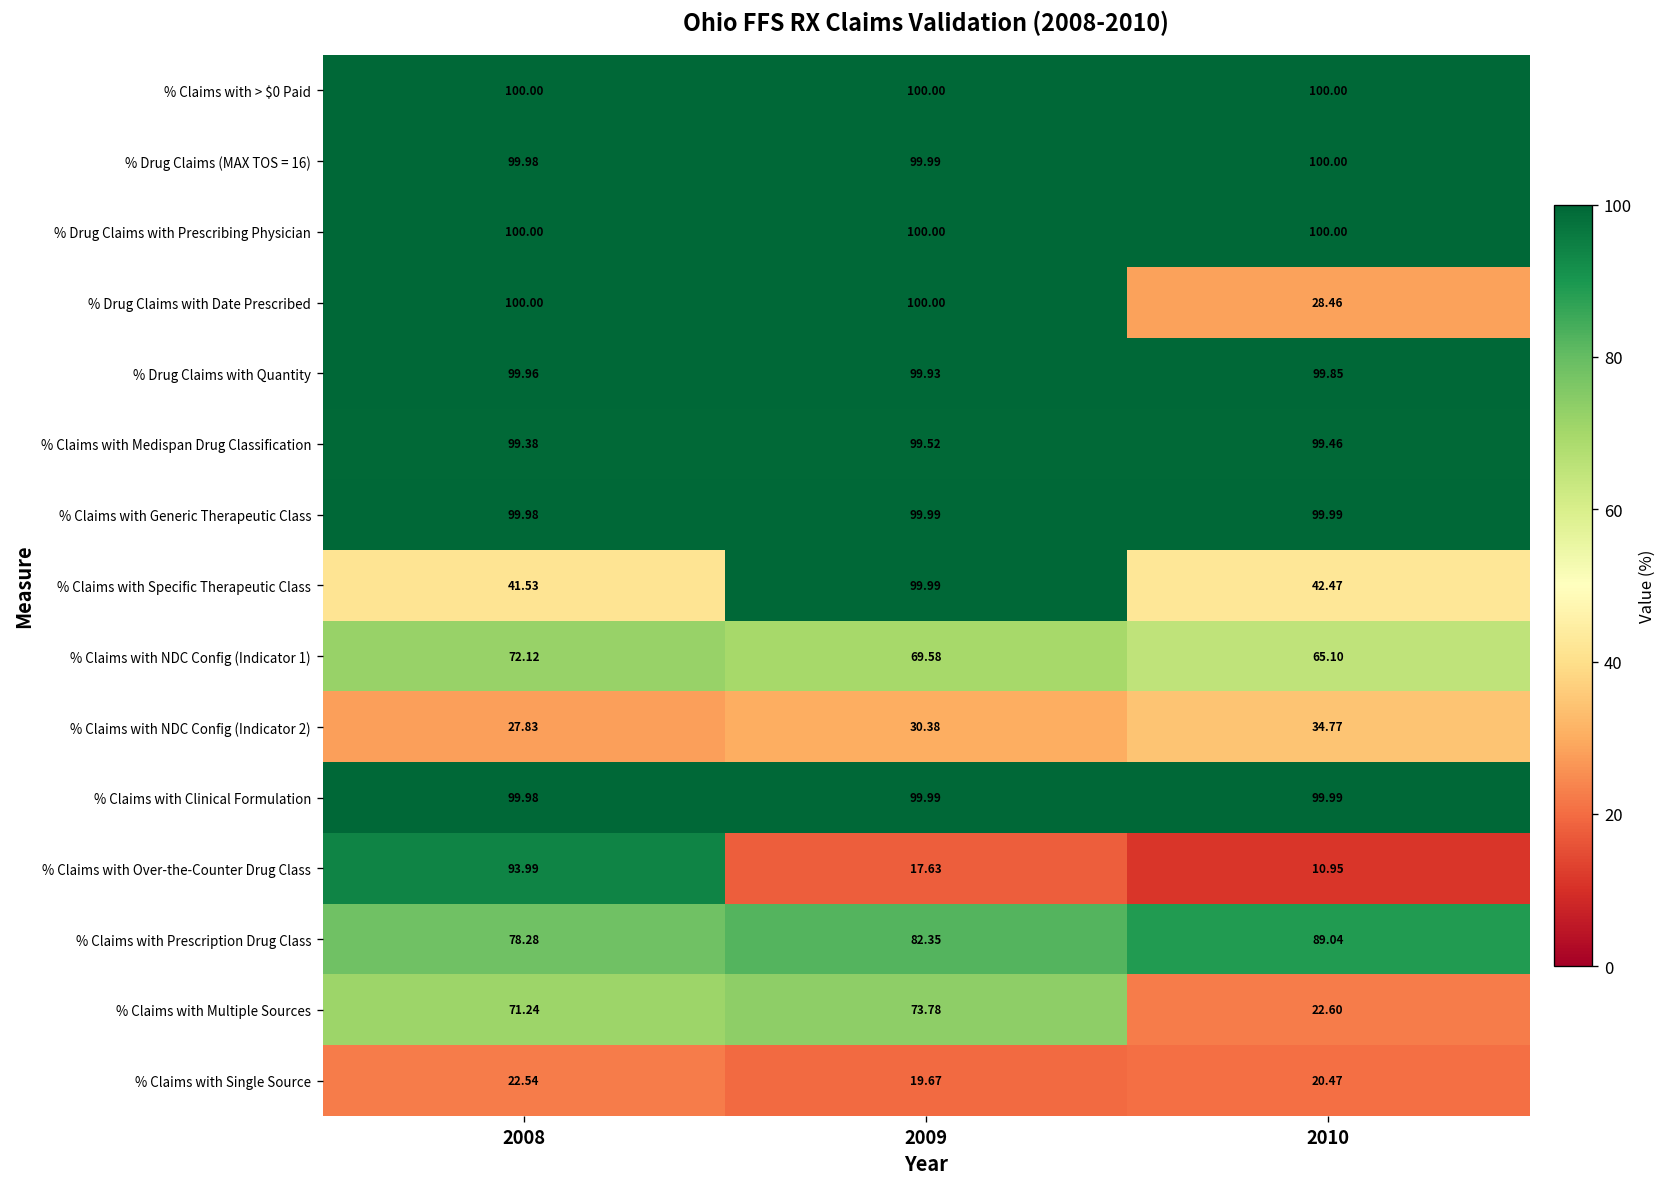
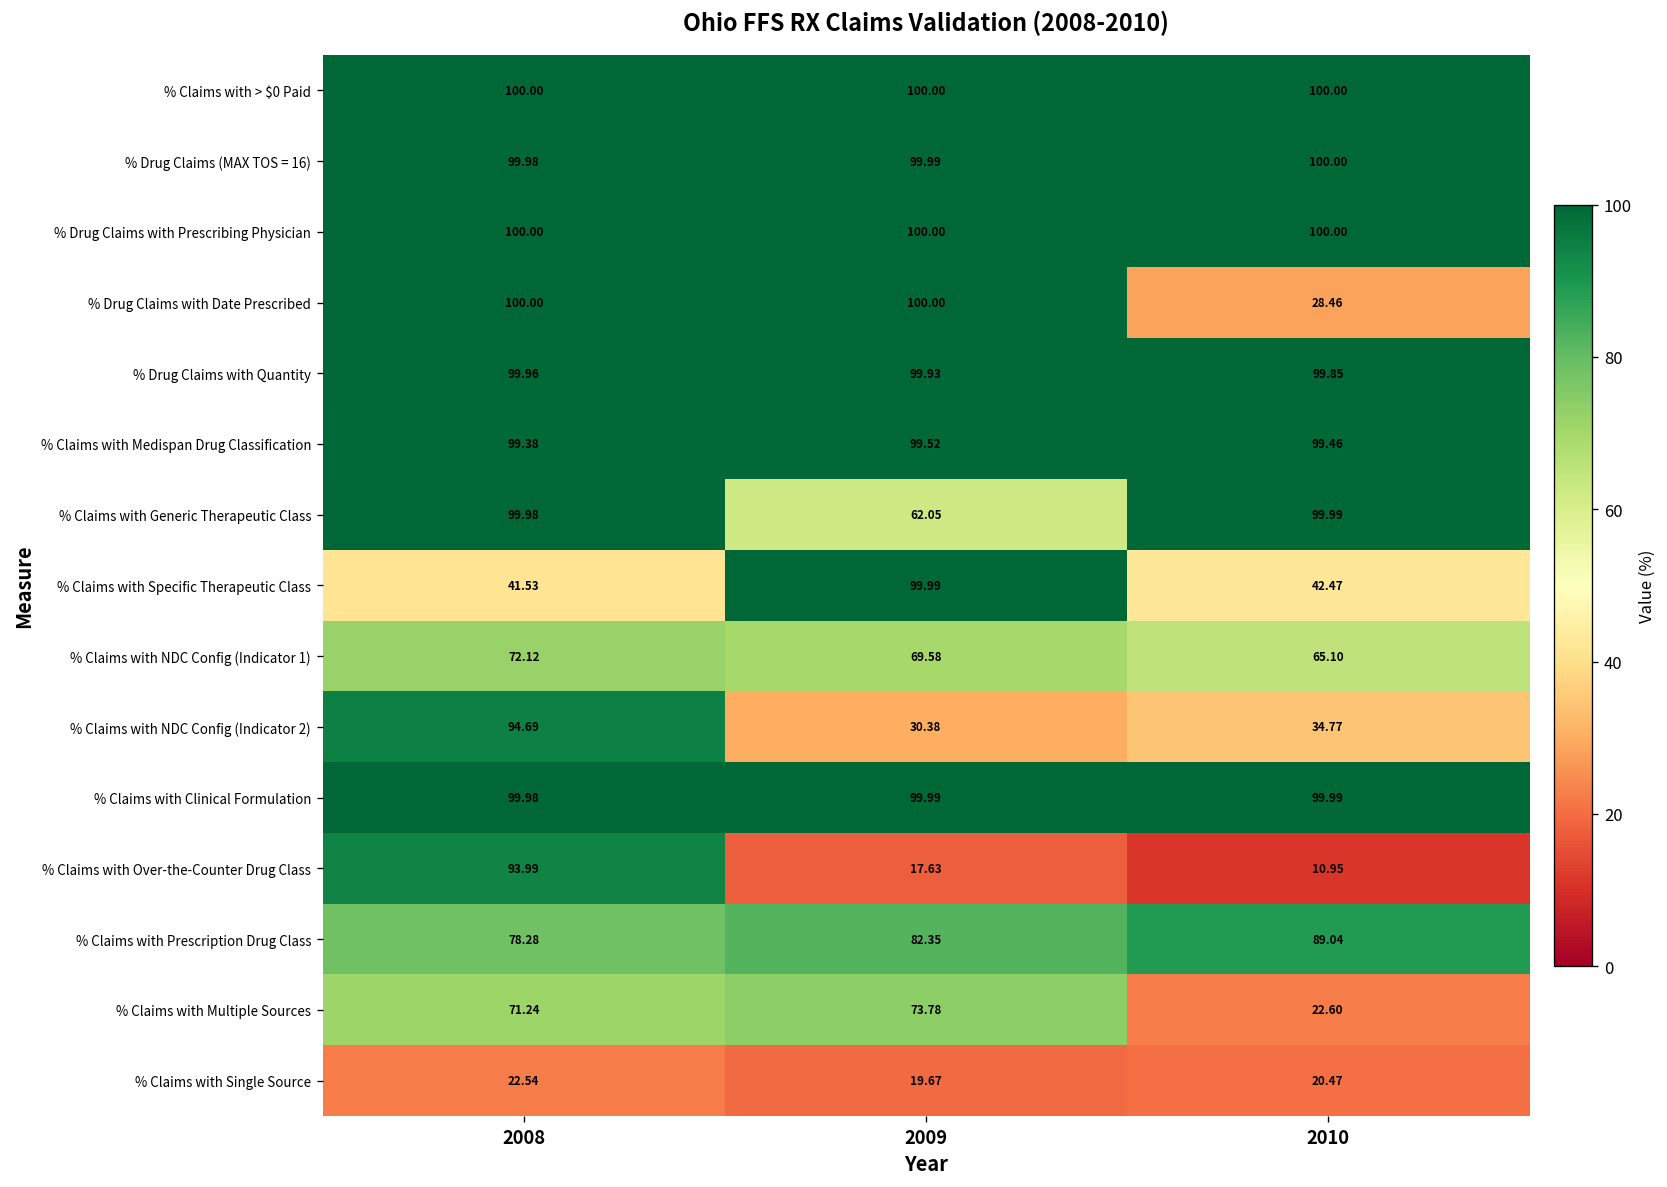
  {
    "% Claims with > $0 Paid": {
      "2008": 100.00,
      "2009": 100.00,
      "2010": 100.00
    },
    "% Drug Claims (MAX TOS = 16)": {
      "2008": 99.98,
      "2009": 99.99,
      "2010": 100.00
    },
    "% Drug Claims with Prescribing Physician": {
      "2008": 100.00,
      "2009": 100.00,
      "2010": 100.00
    },
    "% Drug Claims with Date Prescribed": {
      "2008": 100.00,
      "2009": 100.00,
      "2010": 28.46
    },
    "% Drug Claims with Quantity": {
      "2008": 99.96,
      "2009": 99.93,
      "2010": 99.85
    },
    "% Claims with Medispan Drug Classification": {
      "2008": 99.38,
      "2009": 99.52,
      "2010": 99.46
    },
    "% Claims with Generic Therapeutic Class": {
      "2008": 99.98,
-     "2009": 99.99,
+     "2009": 62.05,
      "2010": 99.99
    },
    "% Claims with Specific Therapeutic Class": {
      "2008": 41.53,
      "2009": 99.99,
      "2010": 42.47
    },
    "% Claims with NDC Config (Indicator 1)": {
      "2008": 72.12,
      "2009": 69.58,
      "2010": 65.10
    },
    "% Claims with NDC Config (Indicator 2)": {
-     "2008": 27.83,
+     "2008": 94.69,
      "2009": 30.38,
      "2010": 34.77
    },
    "% Claims with Clinical Formulation": {
      "2008": 99.98,
      "2009": 99.99,
      "2010": 99.99
    },
    "% Claims with Over-the-Counter Drug Class": {
      "2008": 93.99,
      "2009": 17.63,
      "2010": 10.95
    },
    "% Claims with Prescription Drug Class": {
      "2008": 78.28,
      "2009": 82.35,
      "2010": 89.04
    },
    "% Claims with Multiple Sources": {
      "2008": 71.24,
      "2009": 73.78,
      "2010": 22.60
    },
    "% Claims with Single Source": {
      "2008": 22.54,
      "2009": 19.67,
      "2010": 20.47
    }
  }
